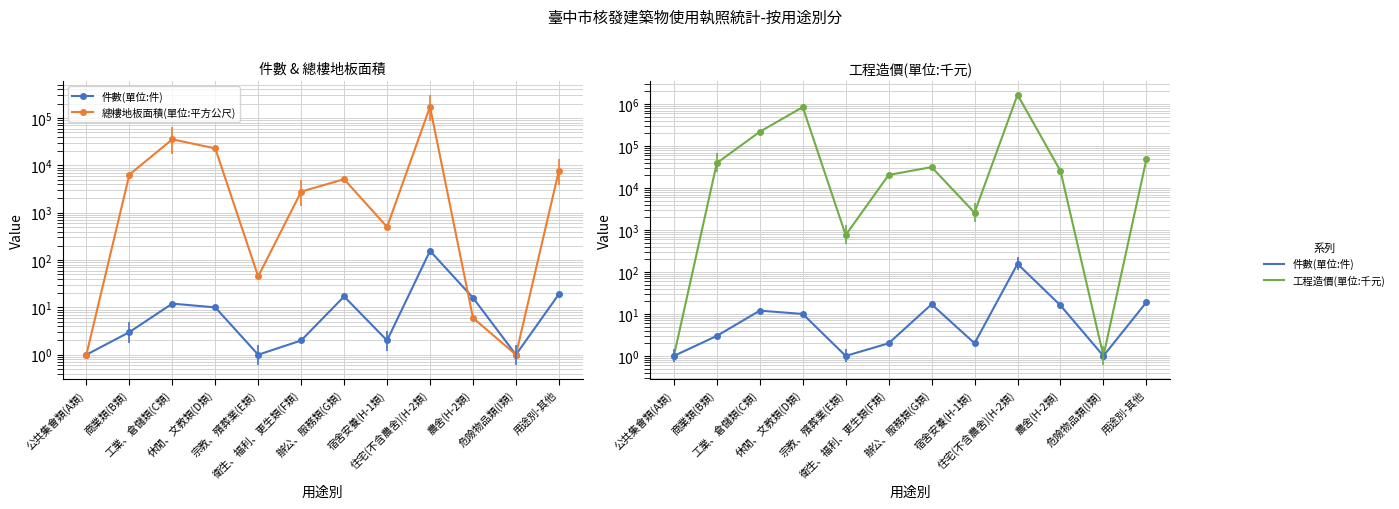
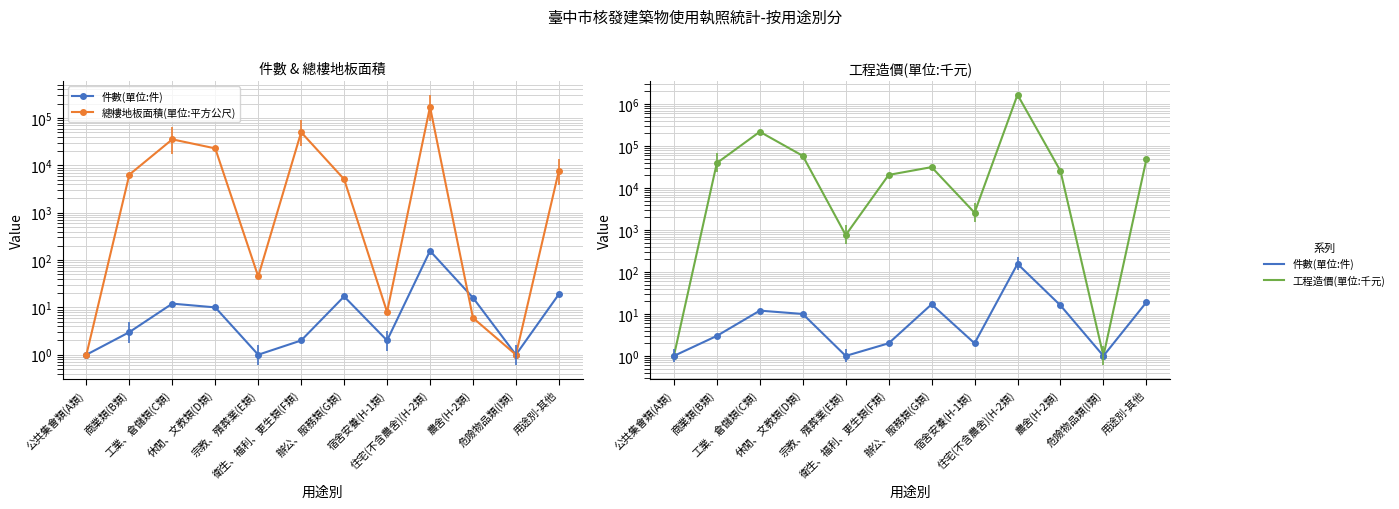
  {
    "件數 & 總樓地板面積": {
      "件數(單位:件)": {
        "商業類(B類)": 3,
        "工業、倉儲類(C類)": 12,
        "休閒、文教類(D類)": 10,
        "宗教、殯葬業(E類)": 1,
        "衛生、福利、更生類(F類)": 2,
        "辦公、服務類(G類)": 17,
        "宿舍安養(H-1類)": 2,
        "住宅(不含農舍)(H-2類)": 160,
        "農舍(H-2類)": 16,
        "用途別-其他": 19
      },
      "總樓地板面積(單位:平方公尺)": {
        "商業類(B類)": 6000,
        "工業、倉儲類(C類)": 40000,
        "休閒、文教類(D類)": 20000,
        "宗教、殯葬業(E類)": 50,
-       "衛生、福利、更生類(F類)": 3000,
+       "衛生、福利、更生類(F類)": 50000,
        "辦公、服務類(G類)": 5000,
-       "宿舍安養(H-1類)": 500,
+       "宿舍安養(H-1類)": 8,
        "住宅(不含農舍)(H-2類)": 170000,
        "農舍(H-2類)": 6,
        "用途別-其他": 8000
      }
    },
    "工程造價(單位:千元)": {
      "工程造價(單位:千元)": {
        "商業類(B類)": 40000,
        "工業、倉儲類(C類)": 200000,
-       "休閒、文教類(D類)": 900000,
+       "休閒、文教類(D類)": 60000,
        "宗教、殯葬業(E類)": 800,
        "衛生、福利、更生類(F類)": 20000,
        "辦公、服務類(G類)": 30000,
        "宿舍安養(H-1類)": 3000,
        "住宅(不含農舍)(H-2類)": 1700000,
        "農舍(H-2類)": 30000,
        "用途別-其他": 50000
      },
      "件數(單位:件)": {
        "商業類(B類)": 3,
        "工業、倉儲類(C類)": 12,
        "休閒、文教類(D類)": 10,
        "宗教、殯葬業(E類)": 1,
        "衛生、福利、更生類(F類)": 2,
        "辦公、服務類(G類)": 17,
        "宿舍安養(H-1類)": 2,
        "住宅(不含農舍)(H-2類)": 160,
        "農舍(H-2類)": 16,
        "用途別-其他": 20
      }
    }
  }
